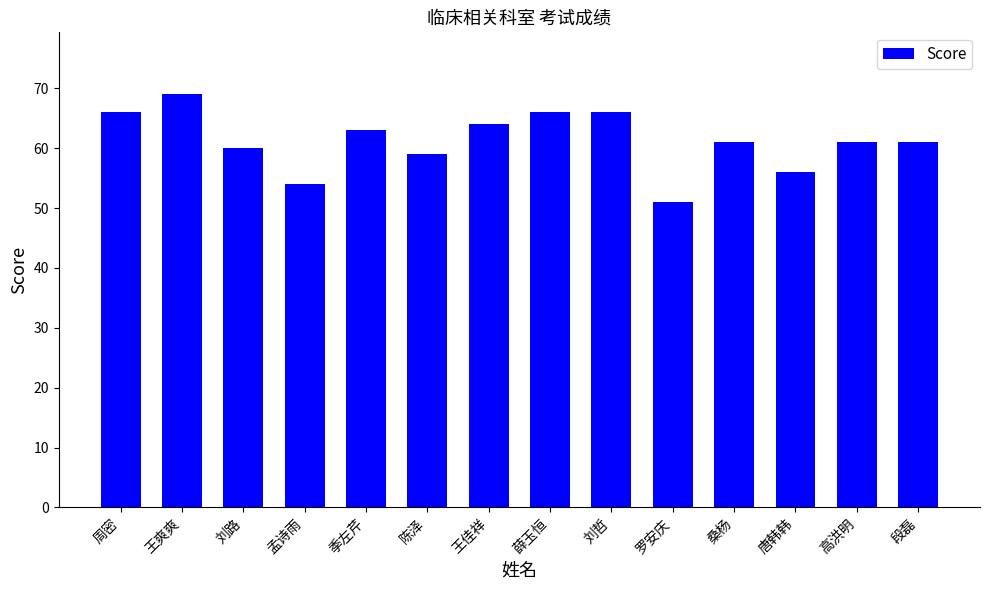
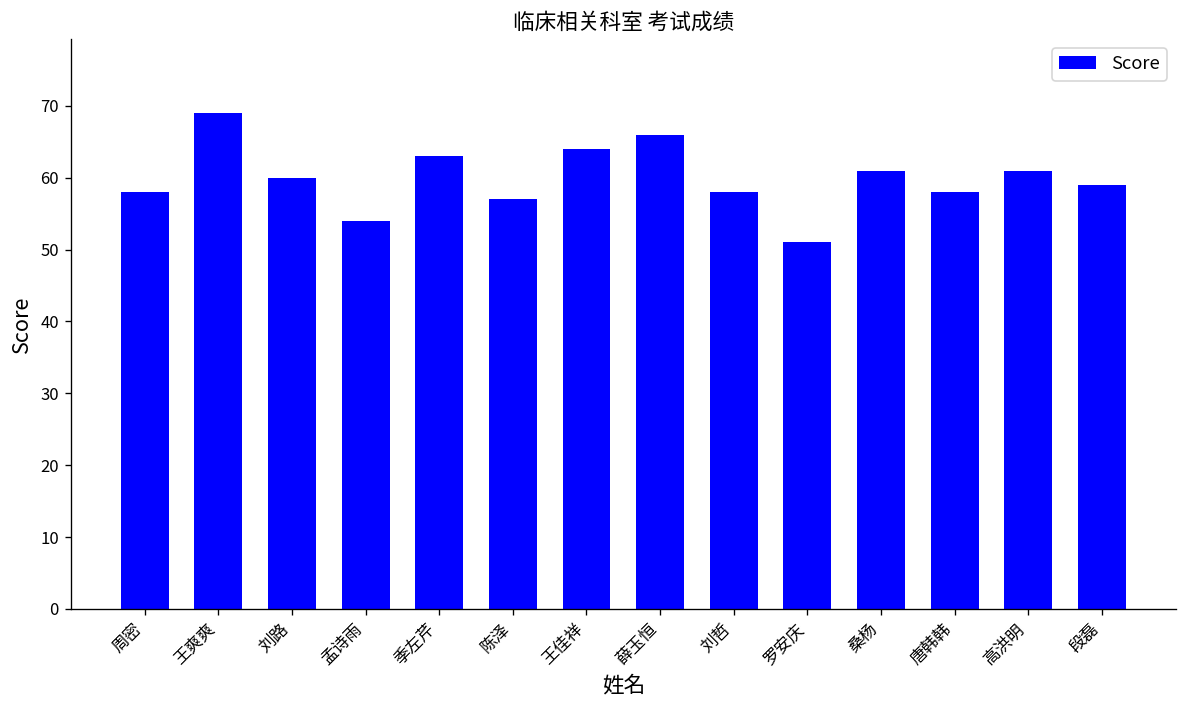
  {
-   "周密": 66,
+   "周密": 58,
    "王爽爽": 69,
    "刘路": 60,
    "孟诗雨": 54,
    "季左芹": 63,
-   "陈泽": 59,
+   "陈泽": 57,
    "王佳祥": 64,
    "薛玉恒": 66,
-   "刘哲": 66,
+   "刘哲": 58,
    "罗安庆": 51,
    "桑杨": 61,
-   "唐韩韩": 56,
+   "唐韩韩": 58,
    "高洪明": 61,
-   "段磊": 61
+   "段磊": 59
  }
